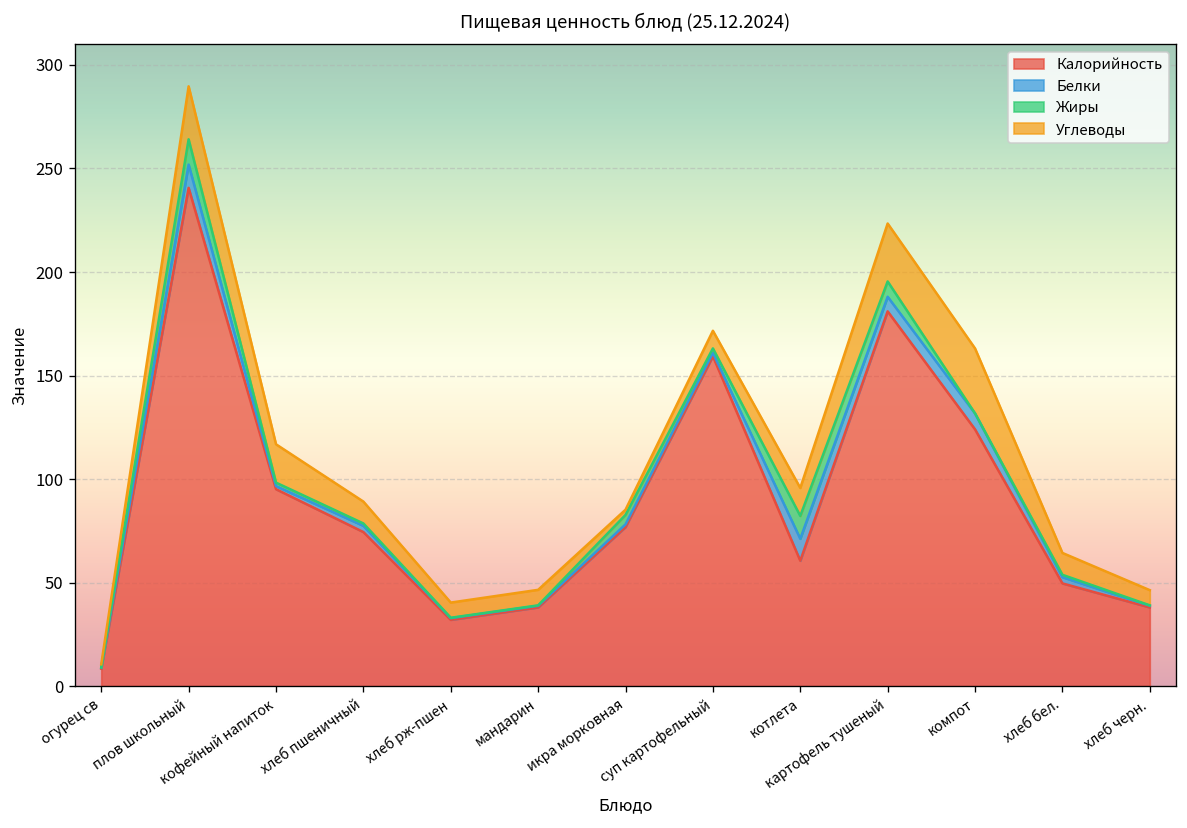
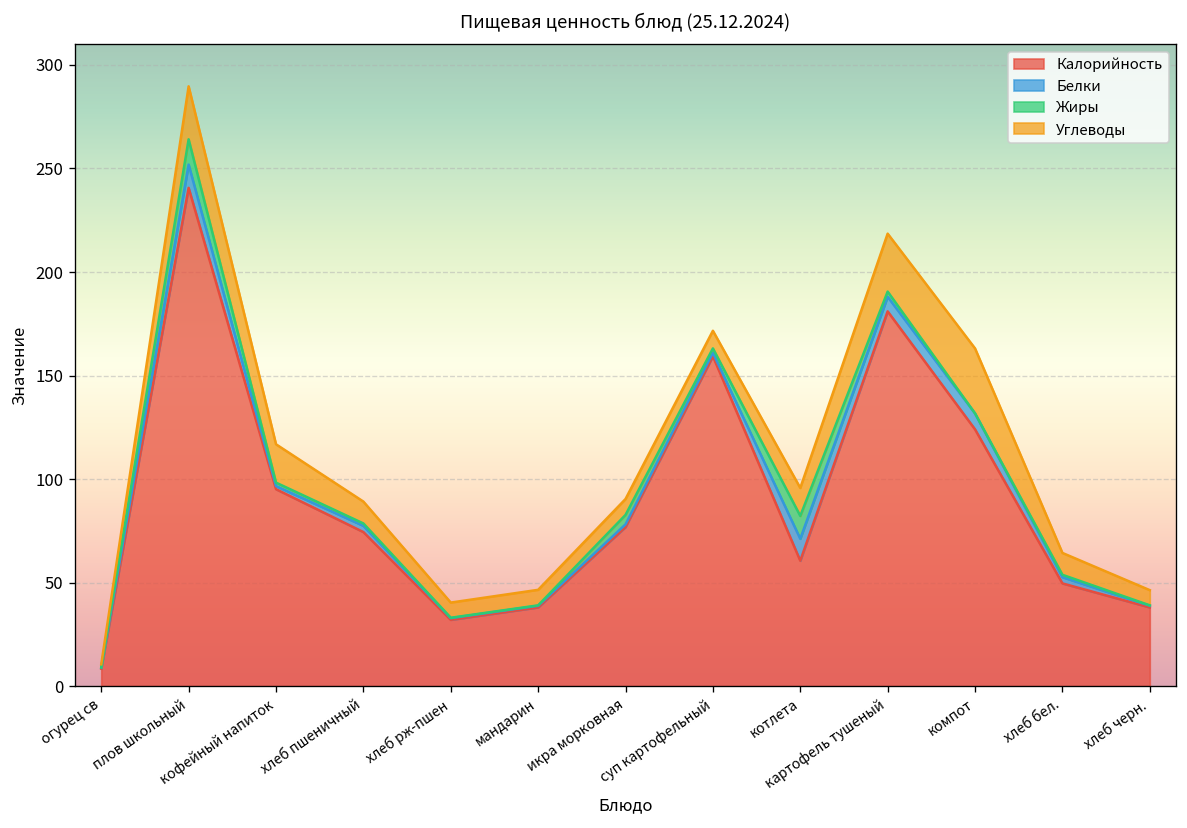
  {
    "Калорийность": {
      "плов школьный": 241,
      "кофейный напиток": 95,
      "хлеб пшеничный": 74,
      "суп картофельный": 159,
      "котлета": 61,
      "картофель тушеный": 181,
      "компот": 124,
      "хлеб бел.": 50
    },
    "Белки": {
      "плов школьный": 11,
      "кофейный напиток": 2,
      "суп картофельный": 2,
      "котлета": 11,
      "картофель тушеный": 7
    },
    "Жиры": {
      "плов школьный": 12,
      "кофейный напиток": 2,
      "икра морковная": 5,
      "суп картофельный": 2,
      "котлета": 11,
-     "картофель тушеный": 7
+     "картофель тушеный": 3
    },
    "Углеводы": {
      "огурец св": 2,
      "плов школьный": 26,
      "кофейный напиток": 19,
      "хлеб пшеничный": 11,
      "хлеб рж-пшен": 7,
      "мандарин": 8,
-     "икра морковная": 3,
+     "икра морковная": 8,
      "суп картофельный": 9,
      "котлета": 14,
      "картофель тушеный": 28,
      "компот": 31,
      "хлеб бел.": 11,
      "хлеб черн.": 7
    }
  }
